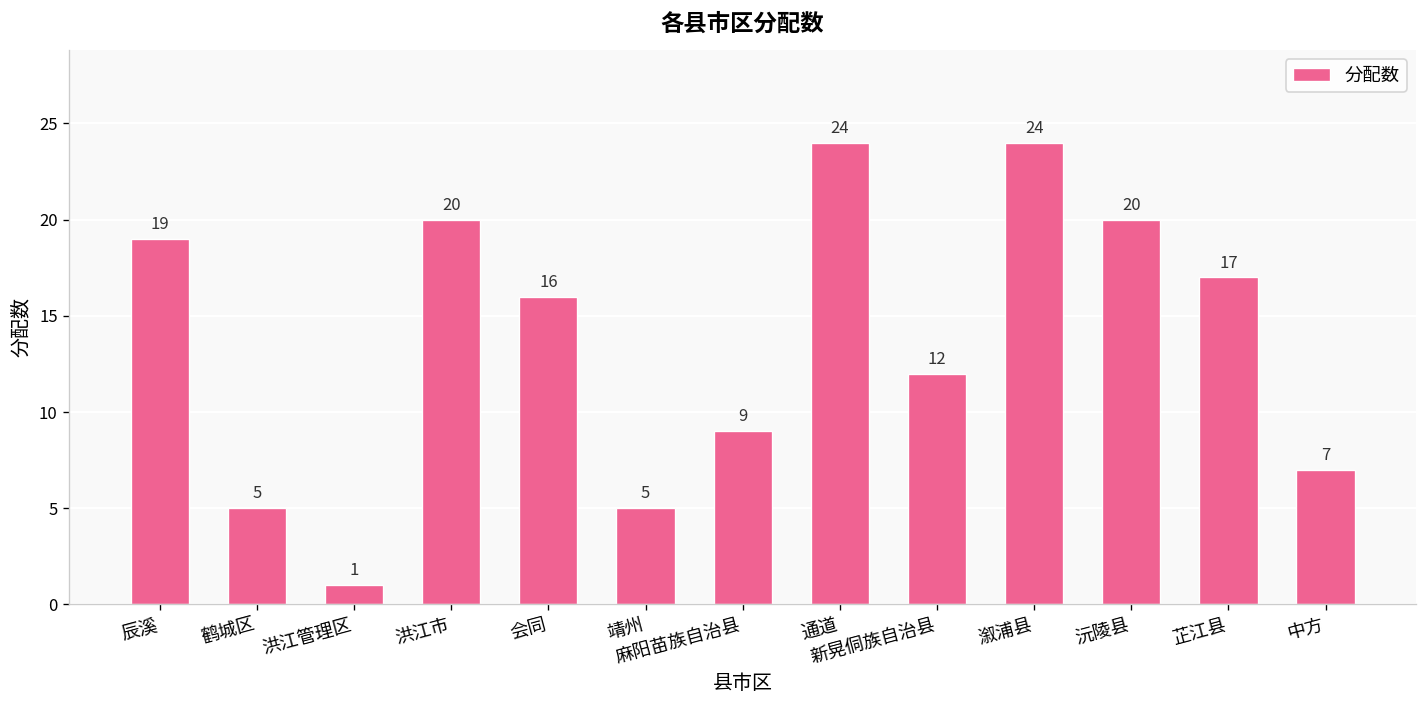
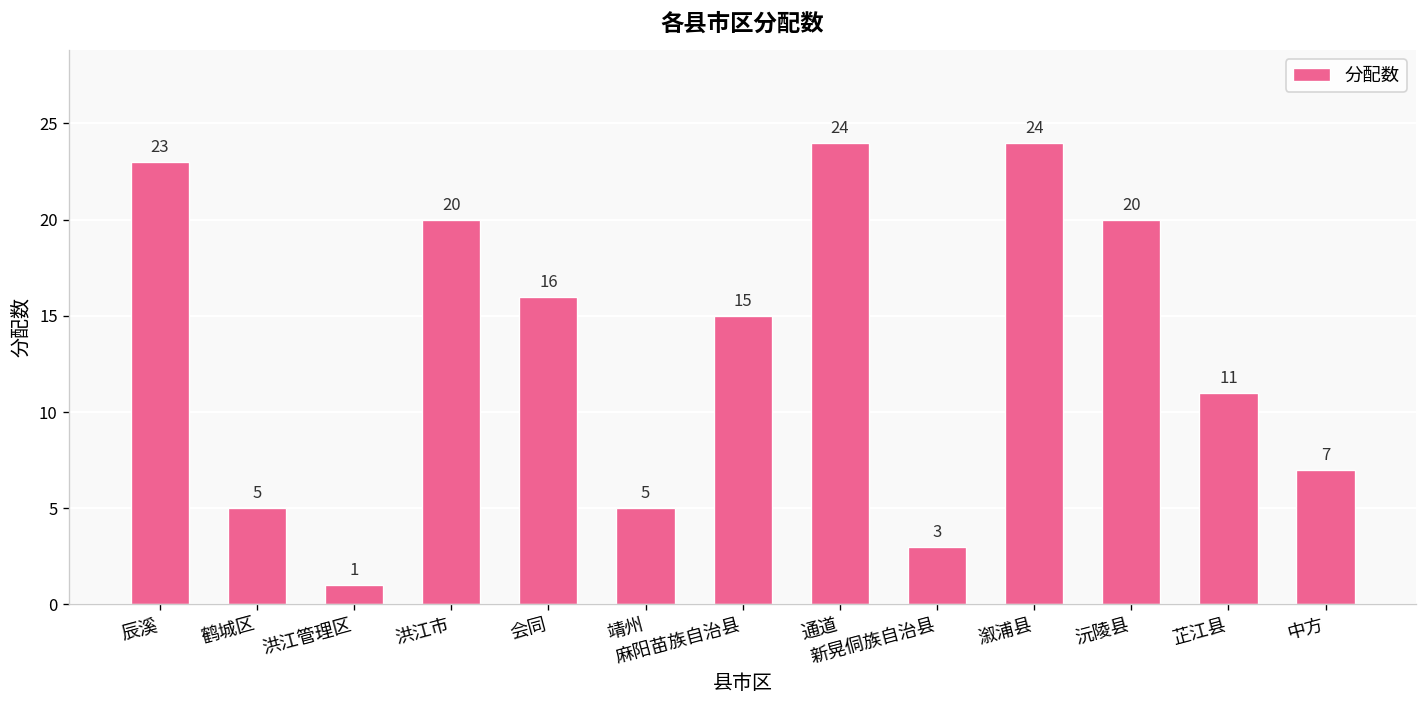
  {
-   "辰溪": 19,
+   "辰溪": 23,
    "鹤城区": 5,
    "洪江管理区": 1,
    "洪江市": 20,
    "会同": 16,
    "靖州": 5,
-   "麻阳苗族自治县": 9,
+   "麻阳苗族自治县": 15,
    "通道": 24,
-   "新晃侗族自治县": 12,
+   "新晃侗族自治县": 3,
    "溆浦县": 24,
    "沅陵县": 20,
-   "芷江县": 17,
+   "芷江县": 11,
    "中方": 7
  }
